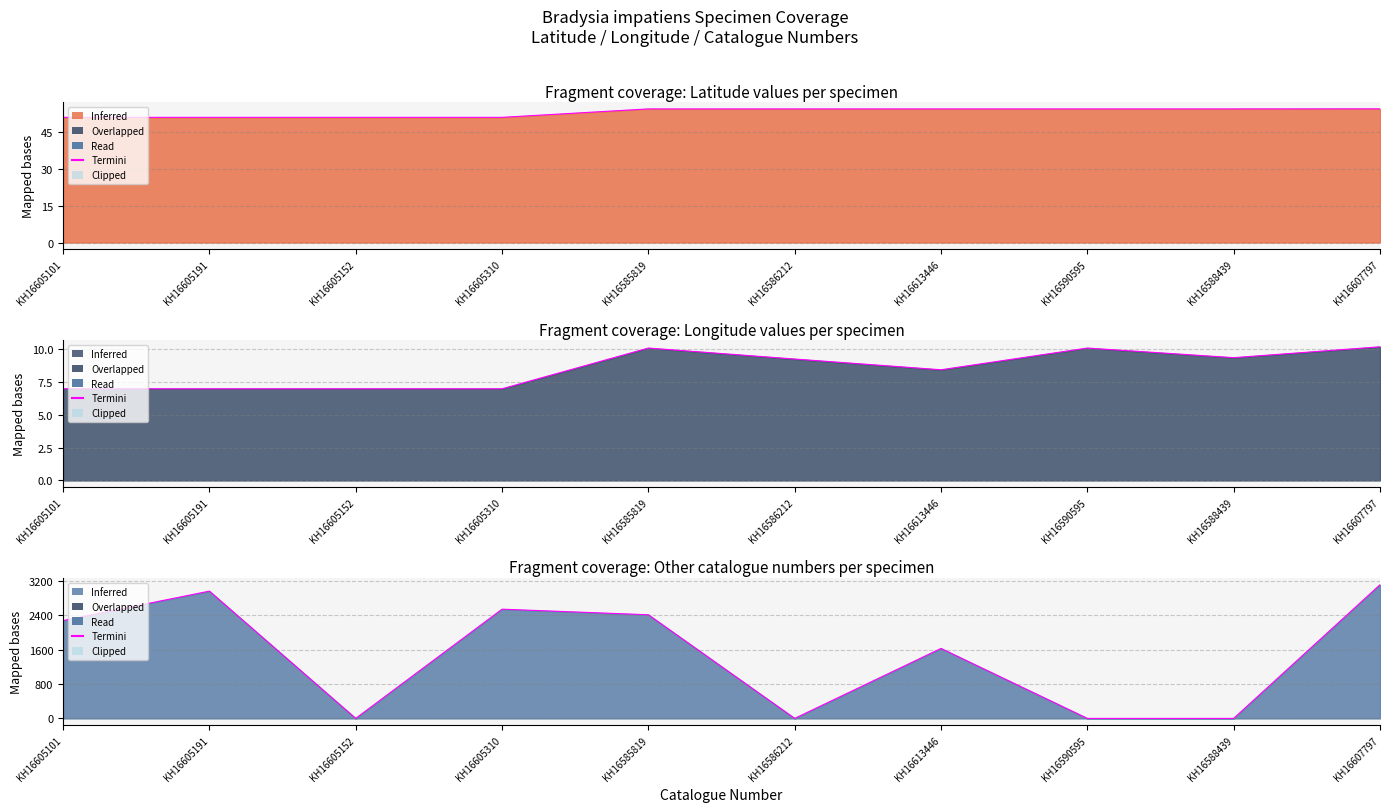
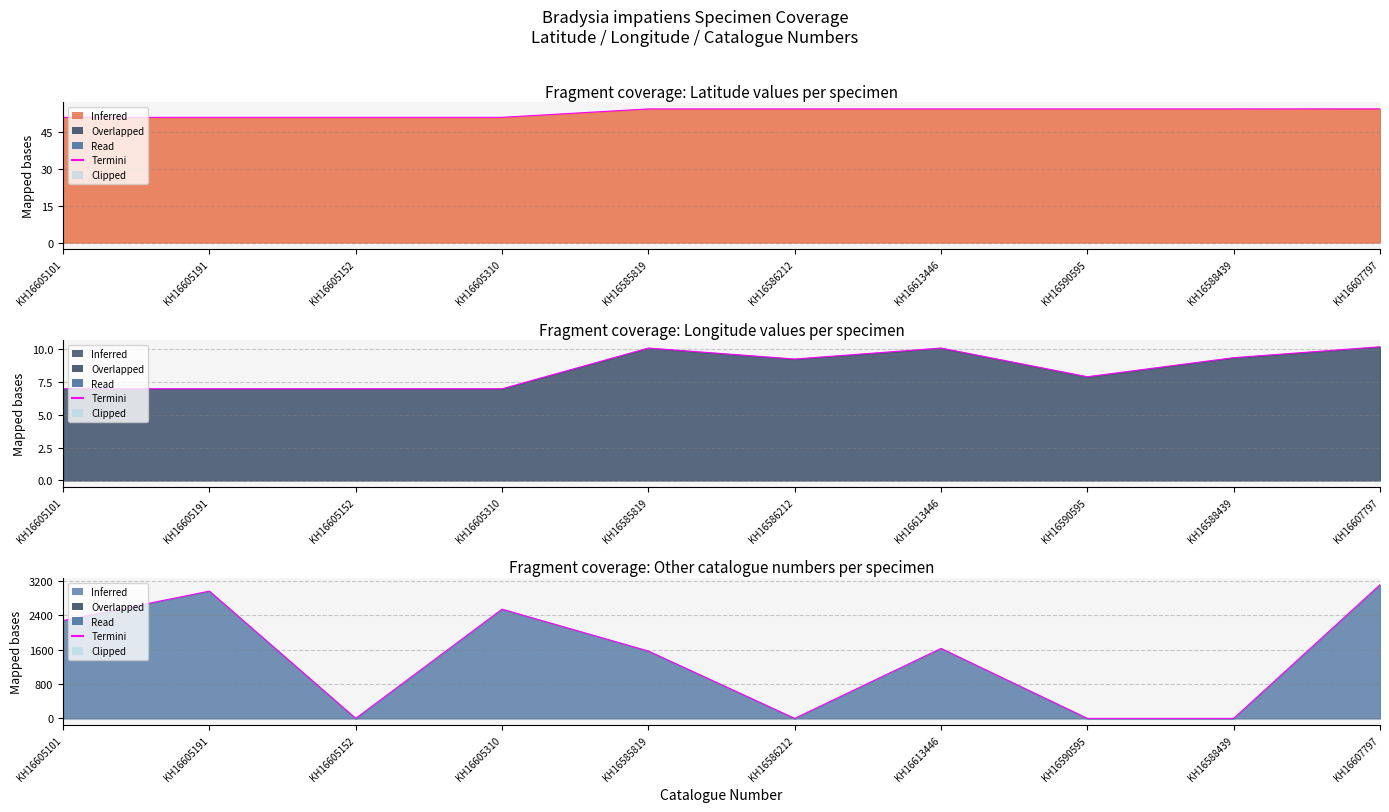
  {
    "Fragment coverage: Latitude values per specimen": {
      "KH16605101": 51,
      "KH16605191": 51,
      "KH16605152": 51,
      "KH16605310": 51,
      "KH16585819": 54,
      "KH16586212": 54,
      "KH16613446": 54,
      "KH16590595": 54,
      "KH16588439": 54,
      "KH16607797": 54
    },
    "Fragment coverage: Longitude values per specimen": {
      "KH16605101": 7.0,
      "KH16605191": 7.0,
      "KH16605152": 7.0,
      "KH16605310": 7.0,
      "KH16585819": 10.1,
      "KH16586212": 9.3,
-     "KH16613446": 8.5,
-     "KH16590595": 10.1,
+     "KH16613446": 10.1,
+     "KH16590595": 7.9,
      "KH16588439": 9.4,
      "KH16607797": 10.2
    },
    "Fragment coverage: Other catalogue numbers per specimen": {
      "KH16605101": 2300,
      "KH16605191": 3000,
      "KH16605152": 0,
      "KH16605310": 2500,
-     "KH16585819": 2400,
+     "KH16585819": 1600,
      "KH16586212": 0,
      "KH16613446": 1600,
      "KH16590595": 0,
      "KH16588439": 0,
      "KH16607797": 3100
    }
  }
